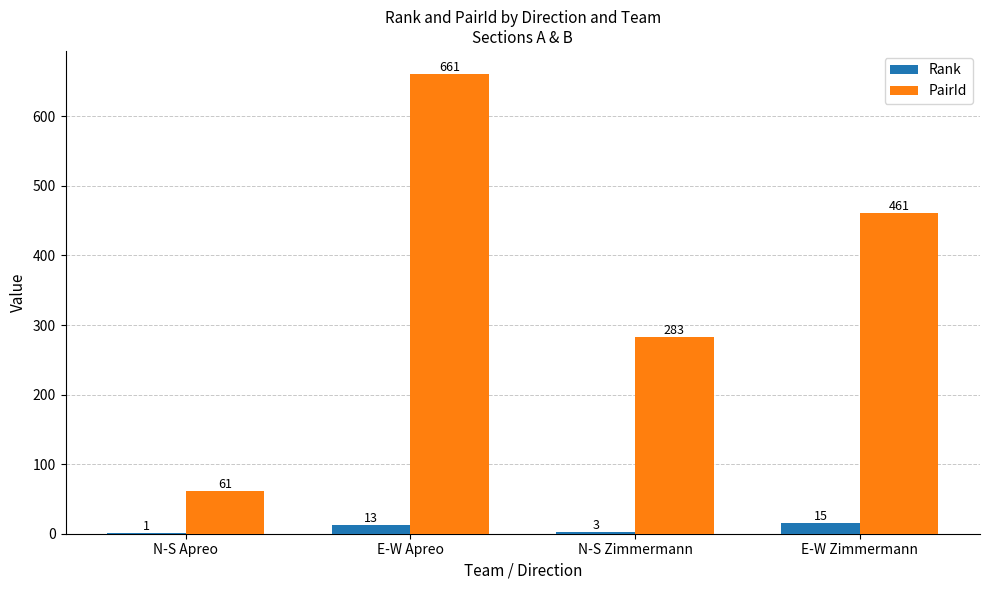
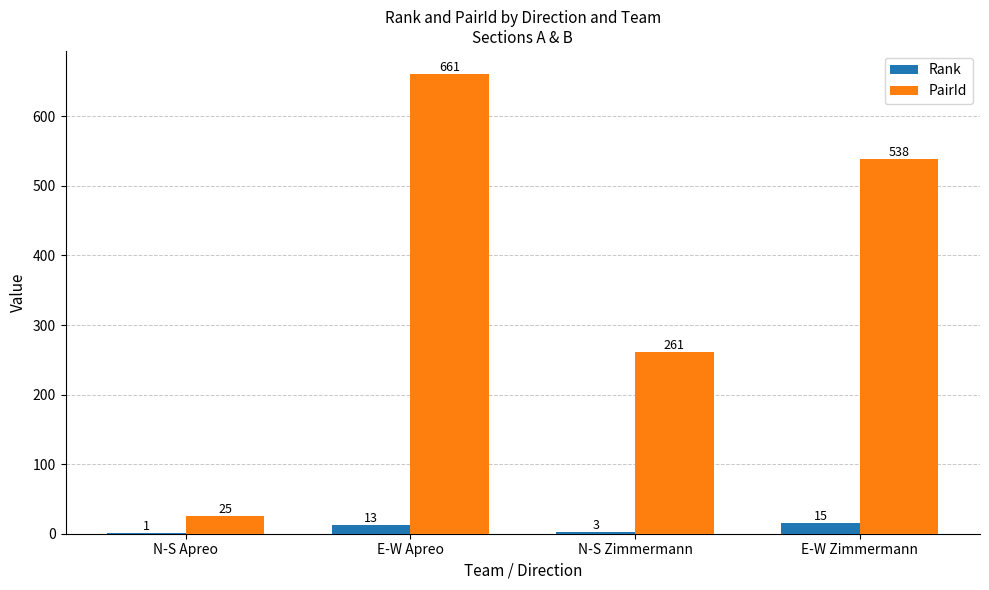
  {
    "Rank": {
      "N-S Apreo": 1,
      "E-W Apreo": 13,
      "N-S Zimmermann": 3,
      "E-W Zimmermann": 15
    },
    "PairId": {
-     "N-S Apreo": 61,
+     "N-S Apreo": 25,
      "E-W Apreo": 661,
-     "N-S Zimmermann": 283,
-     "E-W Zimmermann": 461
+     "N-S Zimmermann": 261,
+     "E-W Zimmermann": 538
    }
  }
